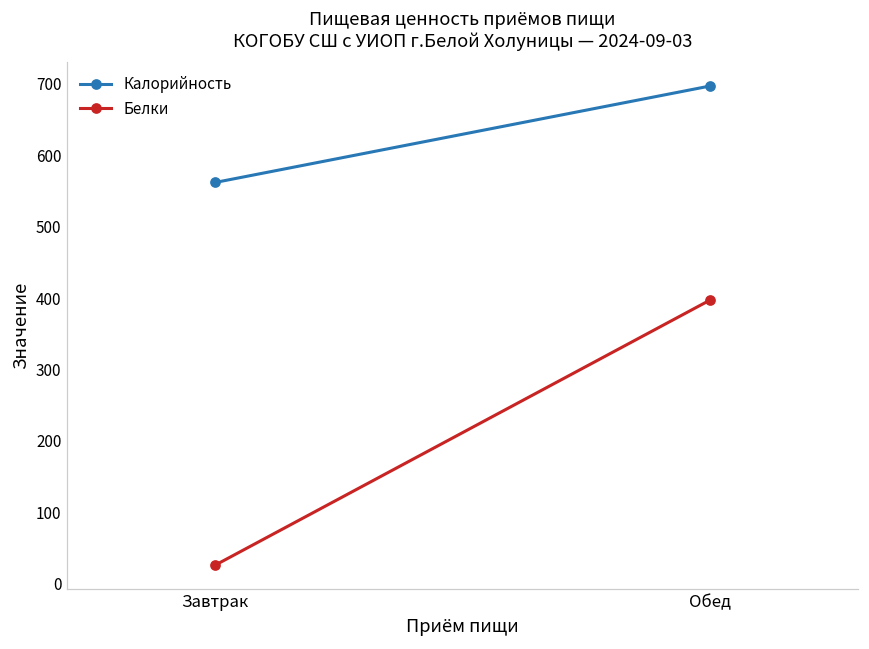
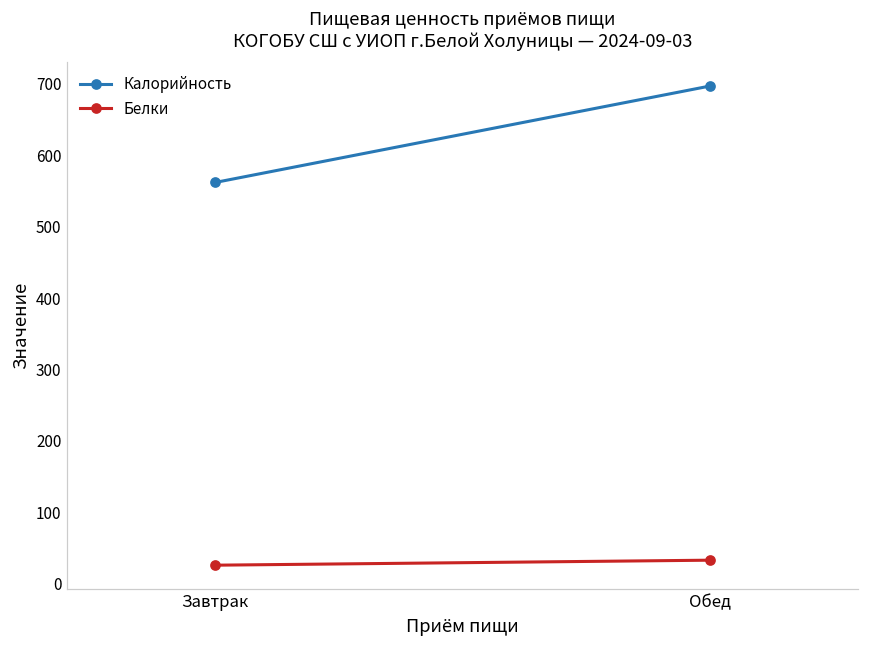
  {
    "Калорийность": {
      "Завтрак": 560,
      "Обед": 700
    },
    "Белки": {
      "Завтрак": 30,
-     "Обед": 400
+     "Обед": 30
    }
  }
